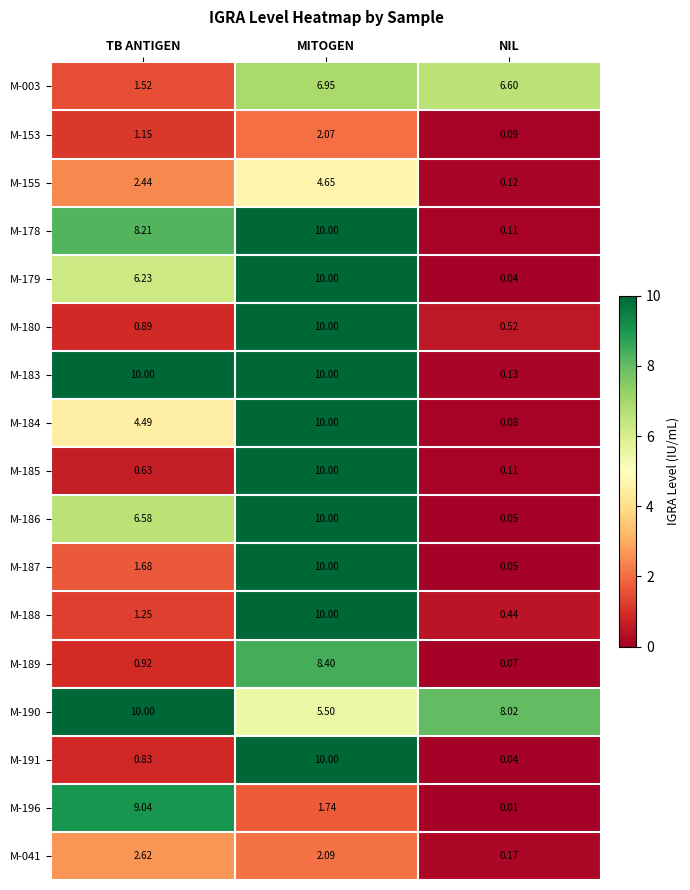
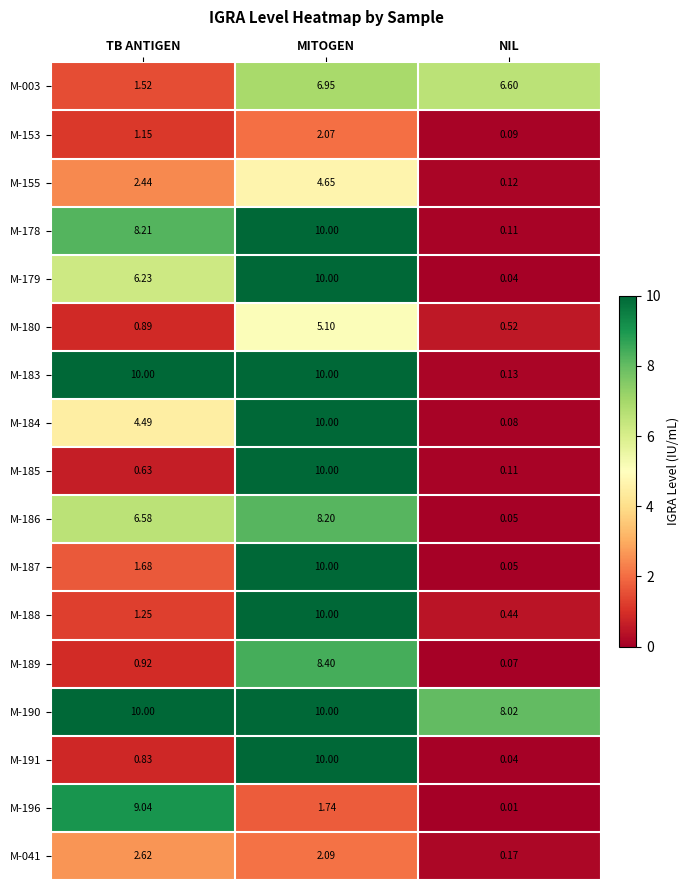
  {
    "M-003": {
      "TB ANTIGEN": 1.52,
      "MITOGEN": 6.95,
      "NIL": 6.60
    },
    "M-153": {
      "TB ANTIGEN": 1.15,
      "MITOGEN": 2.07,
      "NIL": 0.09
    },
    "M-155": {
      "TB ANTIGEN": 2.44,
      "MITOGEN": 4.65,
      "NIL": 0.12
    },
    "M-178": {
      "TB ANTIGEN": 8.21,
      "MITOGEN": 10.00,
      "NIL": 0.11
    },
    "M-179": {
      "TB ANTIGEN": 6.23,
      "MITOGEN": 10.00,
      "NIL": 0.04
    },
    "M-180": {
      "TB ANTIGEN": 0.89,
-     "MITOGEN": 10.00,
+     "MITOGEN": 5.10,
      "NIL": 0.52
    },
    "M-183": {
      "TB ANTIGEN": 10.00,
      "MITOGEN": 10.00,
      "NIL": 0.13
    },
    "M-184": {
      "TB ANTIGEN": 4.49,
      "MITOGEN": 10.00,
      "NIL": 0.08
    },
    "M-185": {
      "TB ANTIGEN": 0.63,
      "MITOGEN": 10.00,
      "NIL": 0.11
    },
    "M-186": {
      "TB ANTIGEN": 6.58,
-     "MITOGEN": 10.00,
+     "MITOGEN": 8.20,
      "NIL": 0.05
    },
    "M-187": {
      "TB ANTIGEN": 1.68,
      "MITOGEN": 10.00,
      "NIL": 0.05
    },
    "M-188": {
      "TB ANTIGEN": 1.25,
      "MITOGEN": 10.00,
      "NIL": 0.44
    },
    "M-189": {
      "TB ANTIGEN": 0.92,
      "MITOGEN": 8.40,
      "NIL": 0.07
    },
    "M-190": {
      "TB ANTIGEN": 10.00,
-     "MITOGEN": 5.50,
+     "MITOGEN": 10.00,
      "NIL": 8.02
    },
    "M-191": {
      "TB ANTIGEN": 0.83,
      "MITOGEN": 10.00,
      "NIL": 0.04
    },
    "M-196": {
      "TB ANTIGEN": 9.04,
      "MITOGEN": 1.74,
      "NIL": 0.01
    },
    "M-041": {
      "TB ANTIGEN": 2.62,
      "MITOGEN": 2.09,
      "NIL": 0.17
    }
  }
